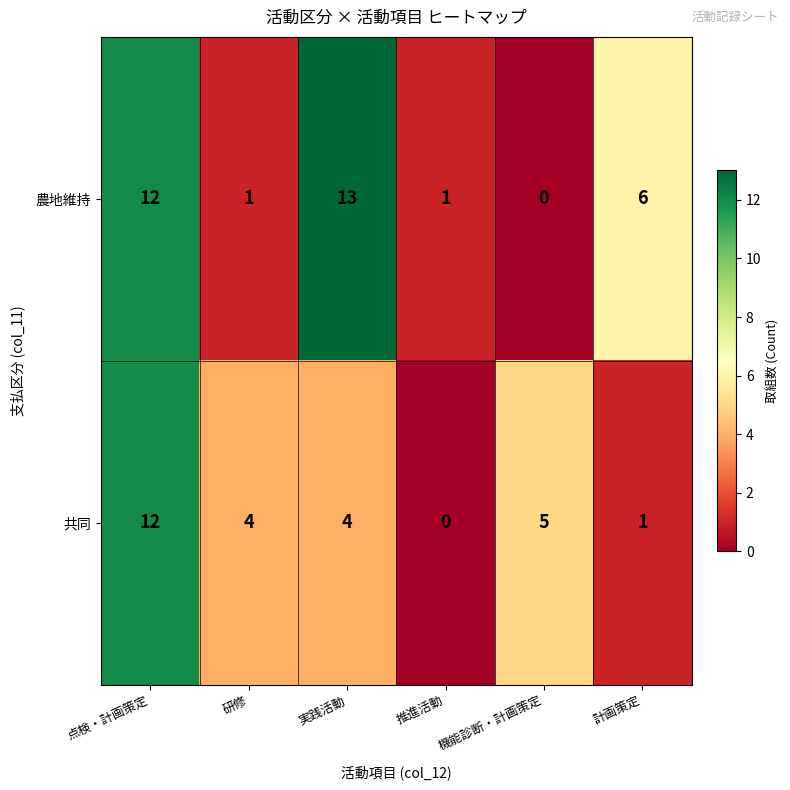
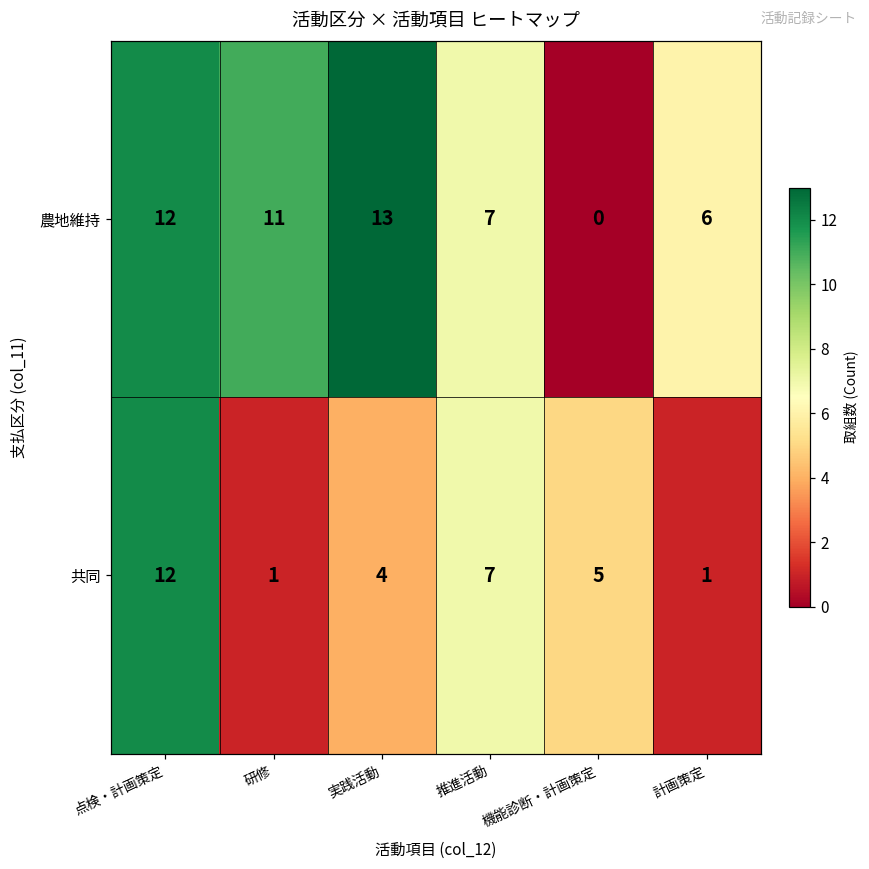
  {
    "農地維持": {
      "点検・計画策定": 12,
-     "研修": 1,
+     "研修": 11,
      "実践活動": 13,
-     "推進活動": 1,
+     "推進活動": 7,
      "機能診断・計画策定": 0,
      "計画策定": 6
    },
    "共同": {
      "点検・計画策定": 12,
-     "研修": 4,
+     "研修": 1,
      "実践活動": 4,
-     "推進活動": 0,
+     "推進活動": 7,
      "機能診断・計画策定": 5,
      "計画策定": 1
    }
  }
